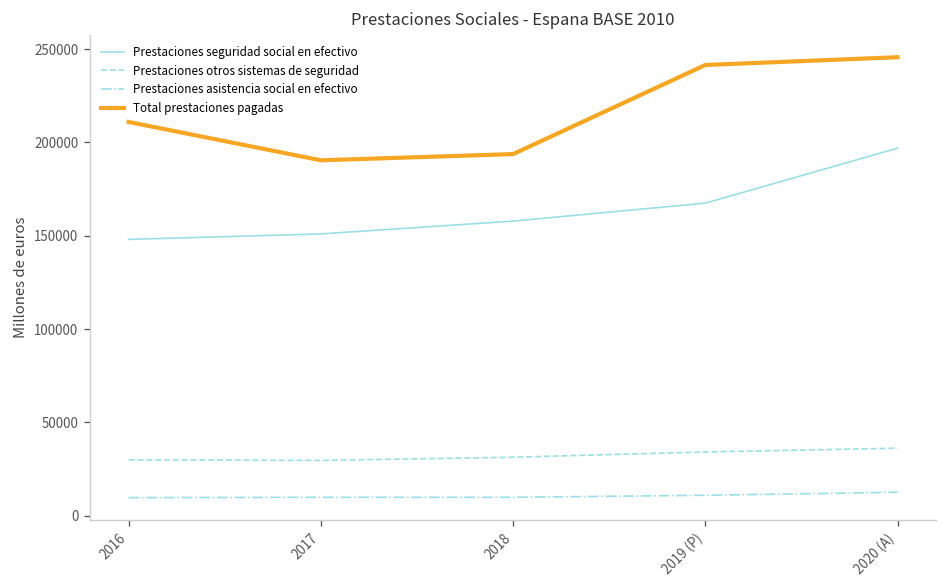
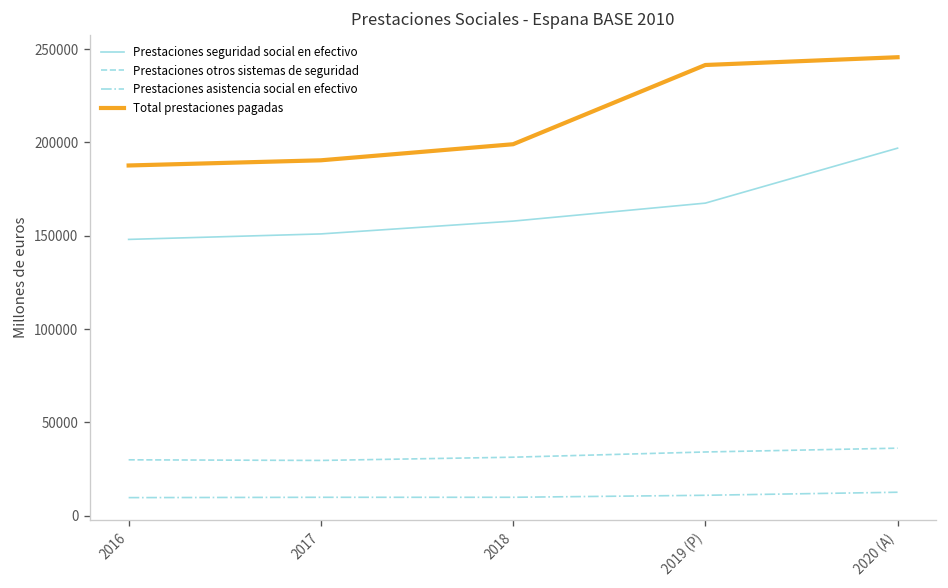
  {
    "Total prestaciones pagadas": {
-     "2016": 211000,
+     "2016": 188000,
      "2017": 190000,
-     "2018": 194000,
+     "2018": 199000,
      "2019 (P)": 241000,
      "2020 (A)": 246000
    }
  }
